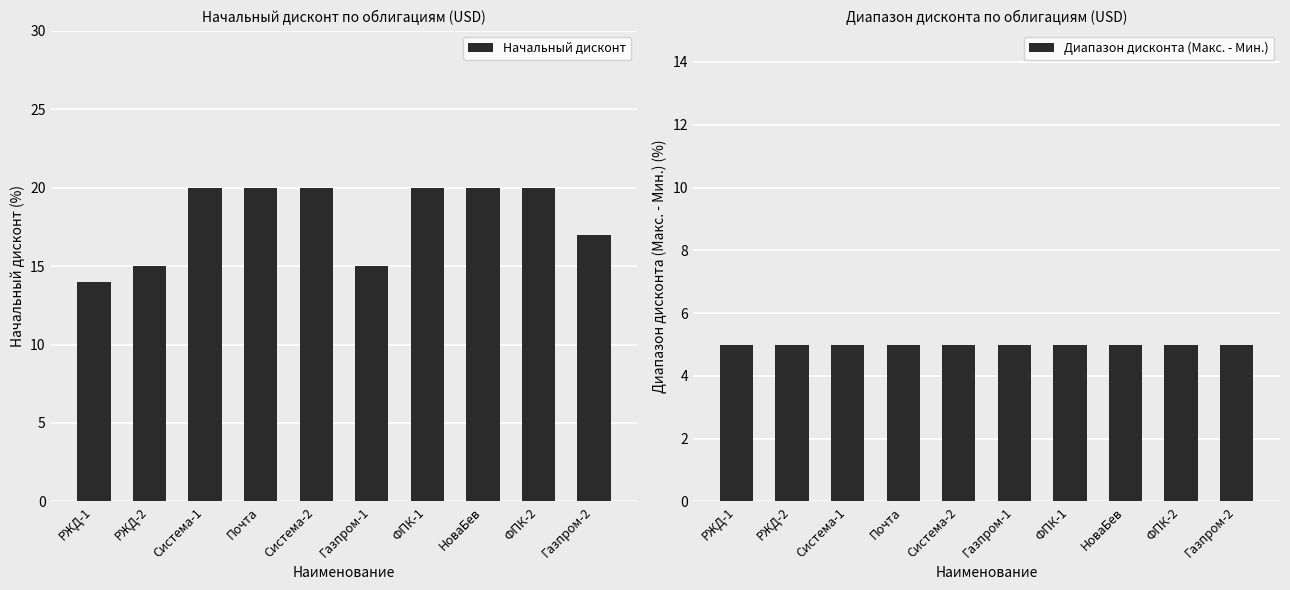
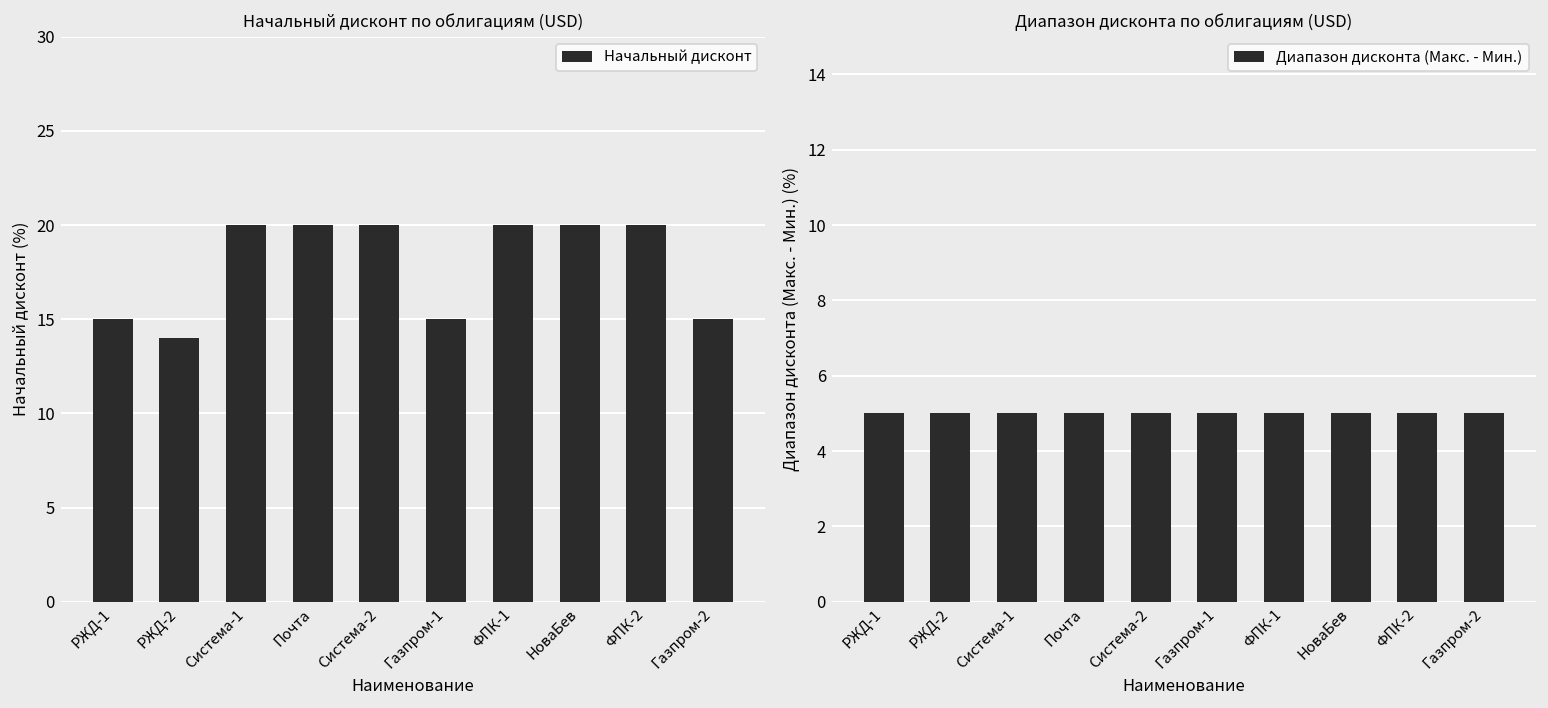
  {
    "Начальный дисконт по облигациям (USD)": {
-     "РЖД-1": 14,
-     "РЖД-2": 15,
+     "РЖД-1": 15,
+     "РЖД-2": 14,
      "Система-1": 20,
      "Почта": 20,
      "Система-2": 20,
      "Газпром-1": 15,
      "ФПК-1": 20,
      "НоваБев": 20,
      "ФПК-2": 20,
-     "Газпром-2": 17
+     "Газпром-2": 15
    },
    "Диапазон дисконта по облигациям (USD)": {
      "РЖД-1": 5.0,
      "РЖД-2": 5.0,
      "Система-1": 5.0,
      "Почта": 5.0,
      "Система-2": 5.0,
      "Газпром-1": 5.0,
      "ФПК-1": 5.0,
      "НоваБев": 5.0,
      "ФПК-2": 5.0,
      "Газпром-2": 5.0
    }
  }
